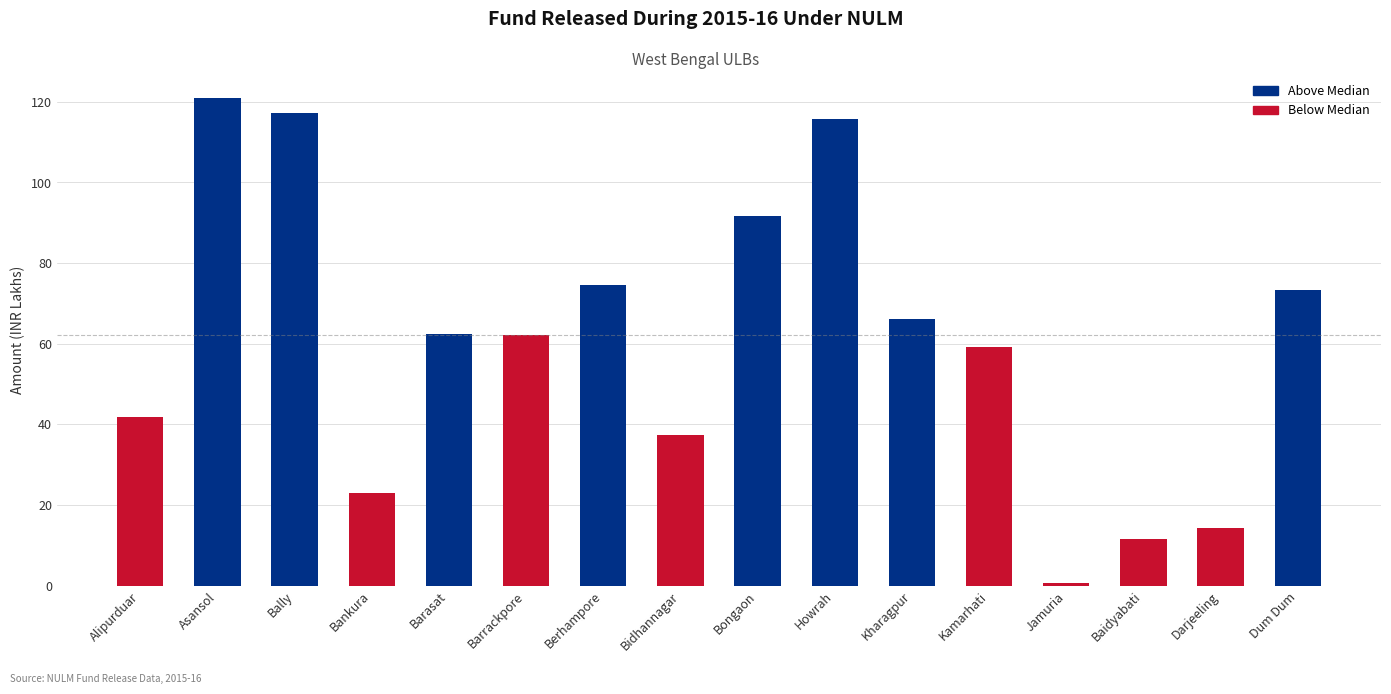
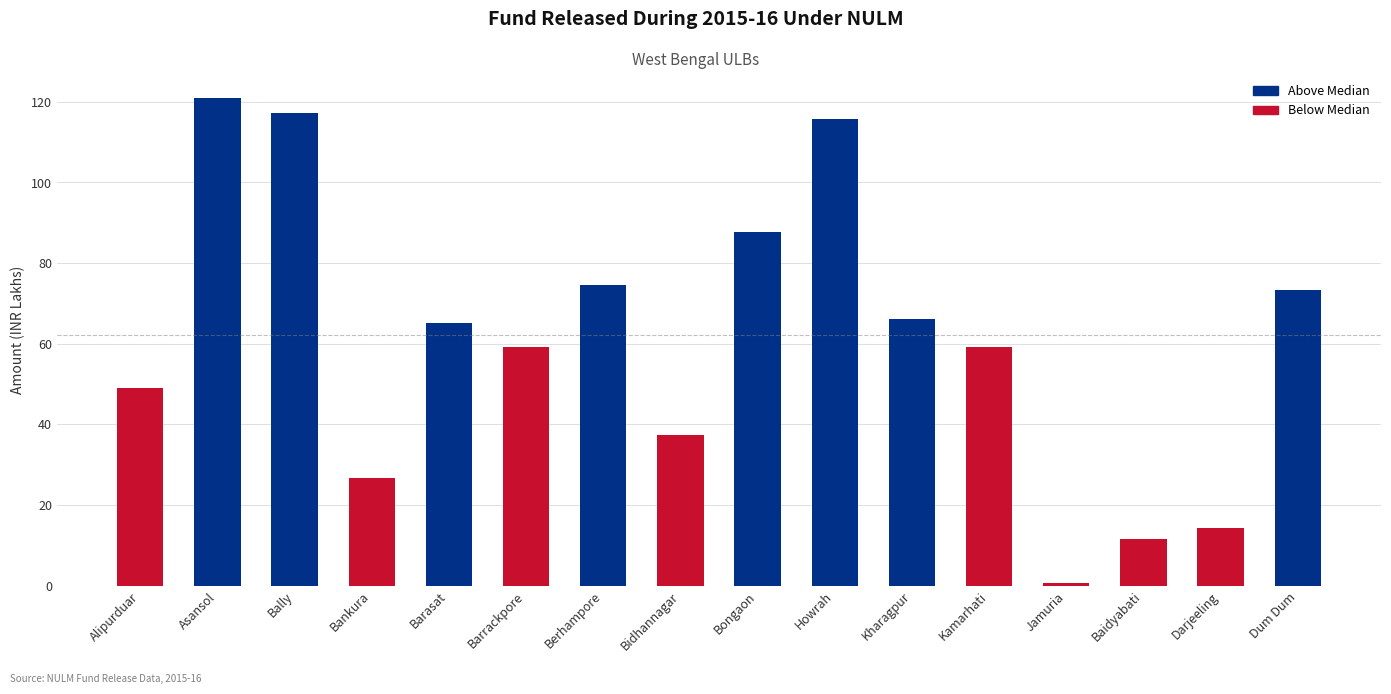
  {
-   "Alipurduar": 42,
+   "Alipurduar": 49,
    "Asansol": 121,
    "Bally": 117,
-   "Bankura": 23,
-   "Barasat": 62,
-   "Barrackpore": 62,
+   "Bankura": 27,
+   "Barasat": 65,
+   "Barrackpore": 59,
    "Berhampore": 75,
    "Bidhannagar": 37,
-   "Bongaon": 92,
+   "Bongaon": 88,
    "Howrah": 116,
    "Kharagpur": 66,
    "Kamarhati": 59,
    "Baidyabati": 12,
    "Darjeeling": 14,
    "Dum Dum": 73
  }
